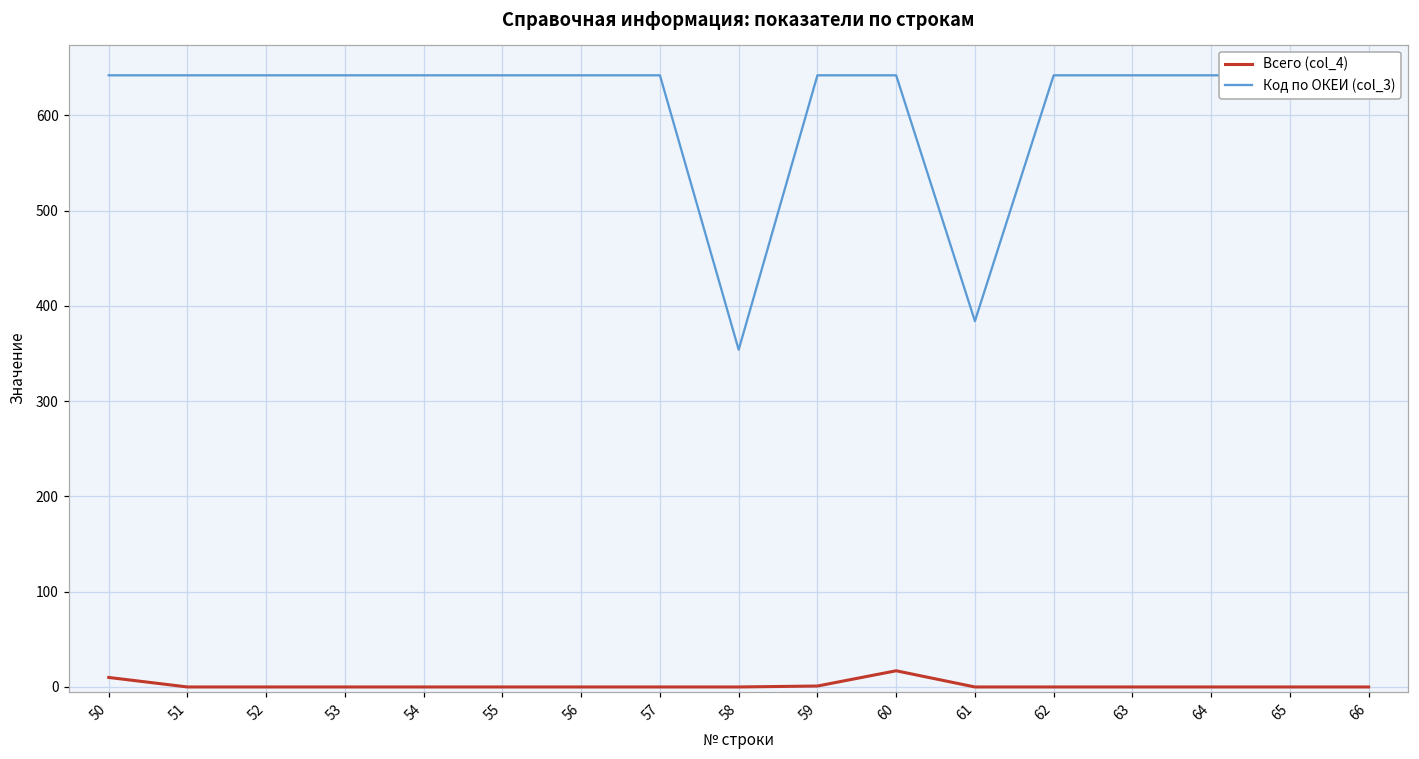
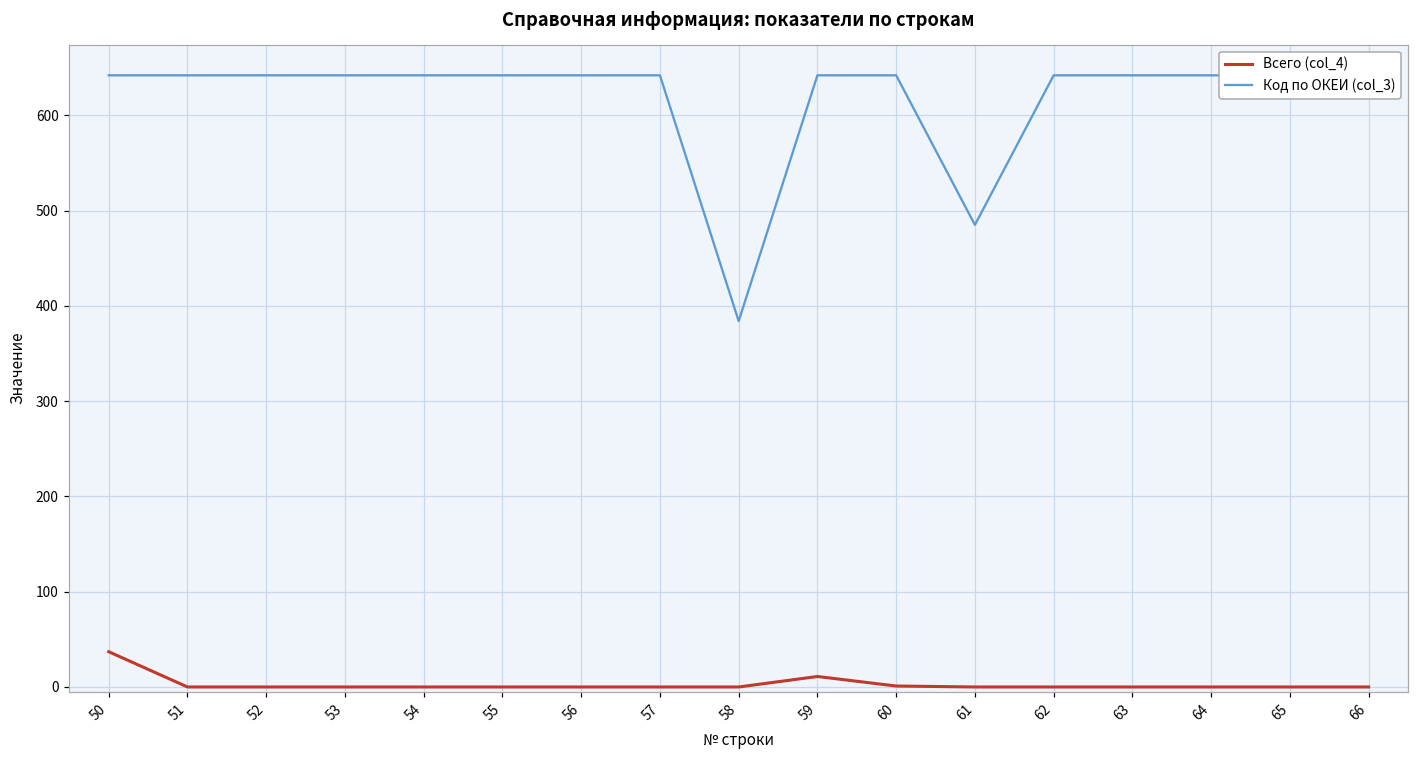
  {
    "Всего (col_4)": {
-     "50": 10,
+     "50": 40,
      "51": 0,
      "52": 0,
      "53": 0,
      "54": 0,
      "55": 0,
      "56": 0,
      "57": 0,
      "58": 0,
-     "59": 0,
-     "60": 20,
+     "59": 10,
+     "60": 0,
      "61": 0,
      "62": 0,
      "63": 0,
      "64": 0,
      "65": 0,
      "66": 0
    },
    "Код по ОКЕИ (col_3)": {
      "50": 640,
      "51": 640,
      "52": 640,
      "53": 640,
      "54": 640,
      "55": 640,
      "56": 640,
      "57": 640,
-     "58": 350,
+     "58": 380,
      "59": 640,
      "60": 640,
-     "61": 380,
+     "61": 490,
      "62": 640,
      "63": 640,
      "64": 640
    }
  }
